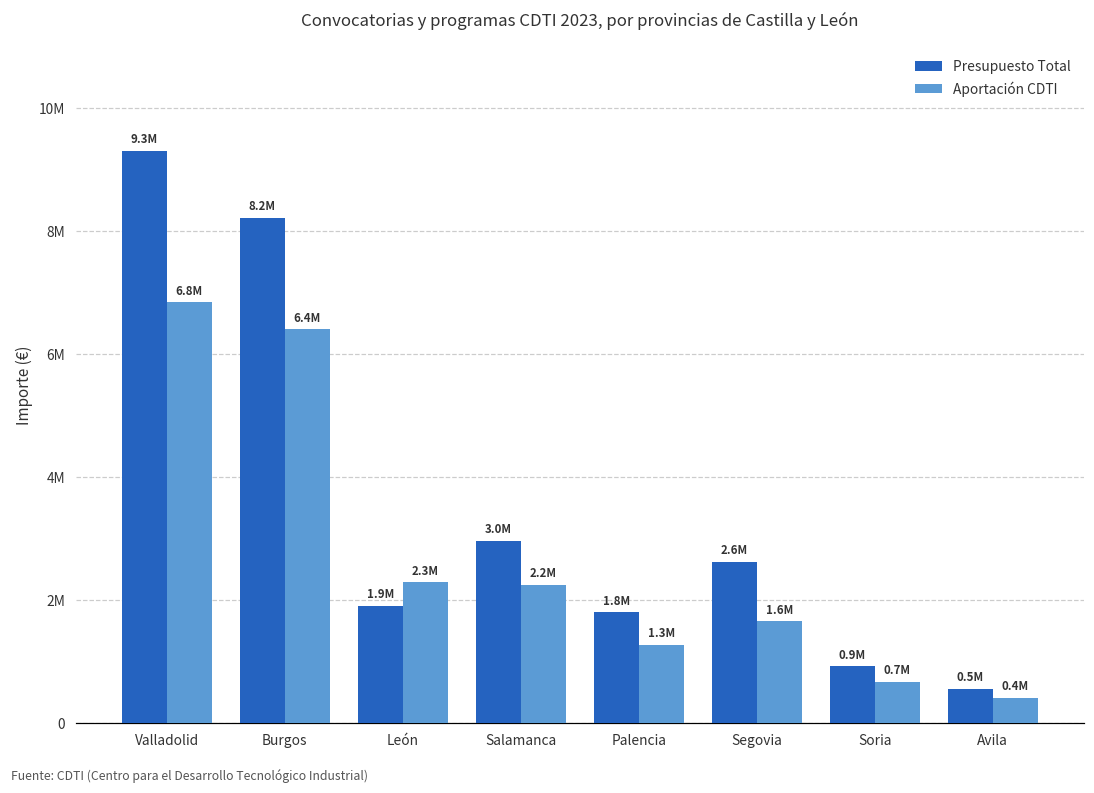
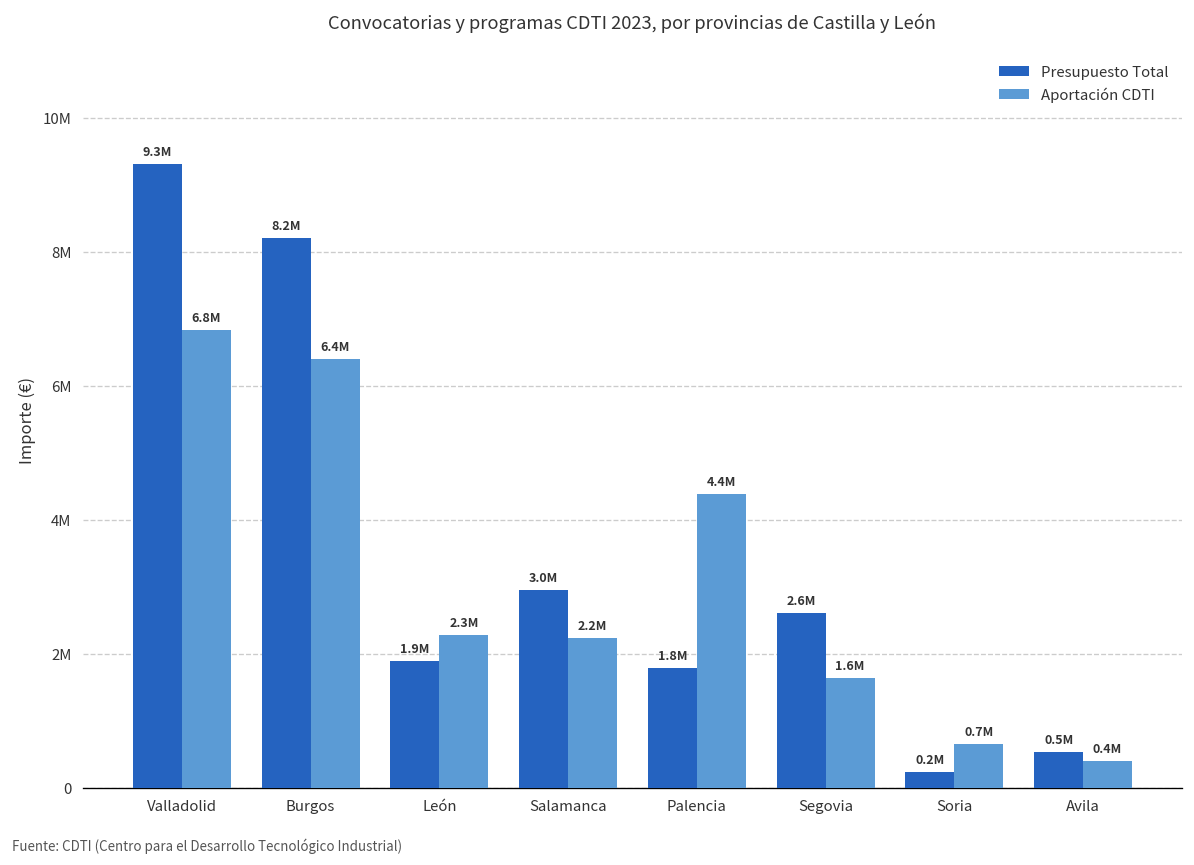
  {
    "Presupuesto Total": {
      "Valladolid": "9.3M",
      "Burgos": "8.2M",
      "León": "1.9M",
      "Salamanca": "3.0M",
      "Palencia": "1.8M",
      "Segovia": "2.6M",
-     "Soria": "0.9M",
+     "Soria": "0.2M",
      "Avila": "0.5M"
    },
    "Aportación CDTI": {
      "Valladolid": "6.8M",
      "Burgos": "6.4M",
      "León": "2.3M",
      "Salamanca": "2.2M",
-     "Palencia": "1.3M",
+     "Palencia": "4.4M",
      "Segovia": "1.6M",
      "Soria": "0.7M",
      "Avila": "0.4M"
    }
  }
